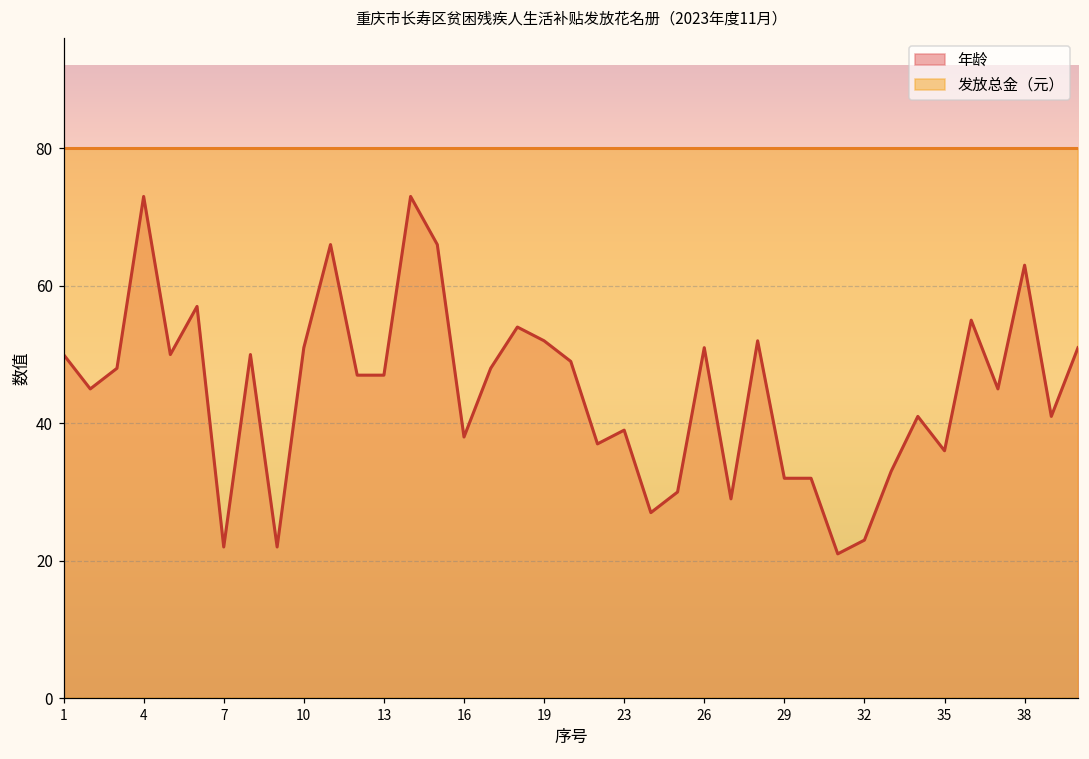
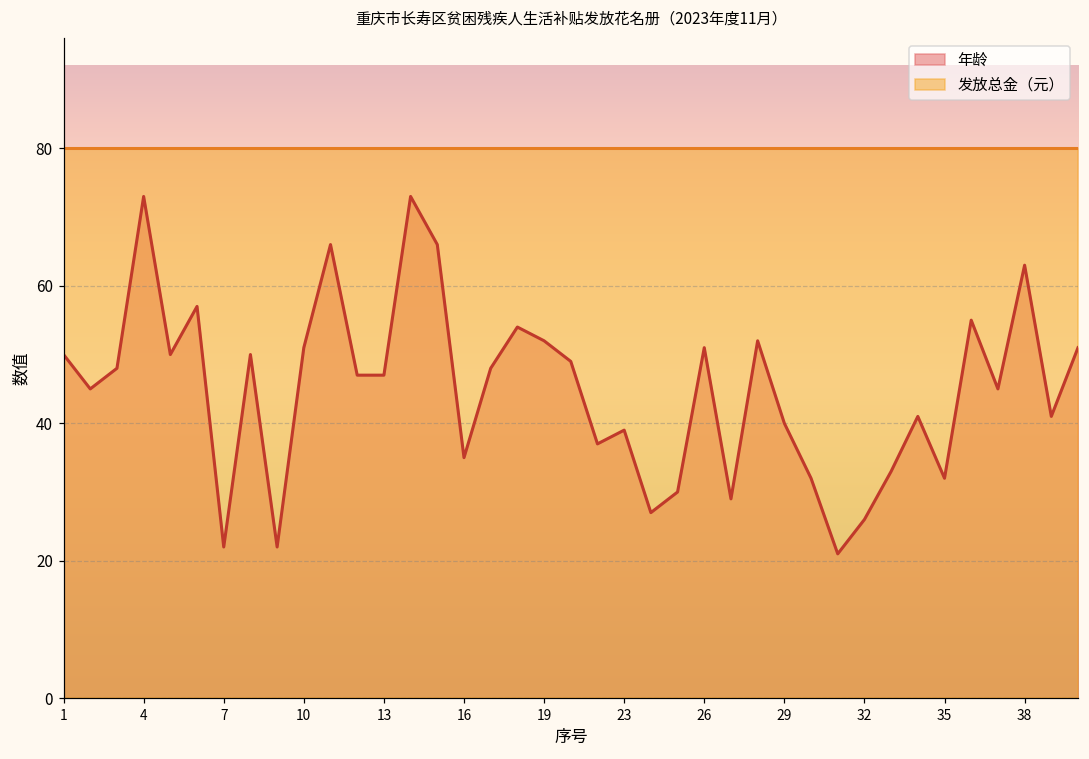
  {
    "年龄": {
      "1": 50,
      "4": 73,
      "7": 22,
      "10": 51,
      "13": 47,
-     "16": 38,
+     "16": 35,
      "19": 52,
      "23": 39,
      "26": 51,
-     "29": 32,
-     "32": 23,
-     "35": 36,
+     "29": 40,
+     "32": 26,
+     "35": 32,
      "38": 63
    },
    "发放总金（元）": {
      "1": 80,
      "4": 80,
      "7": 80,
      "10": 80,
      "13": 80,
      "16": 80,
      "19": 80,
      "23": 80,
      "26": 80,
      "29": 80,
      "32": 80,
      "35": 80,
      "38": 80
    }
  }
